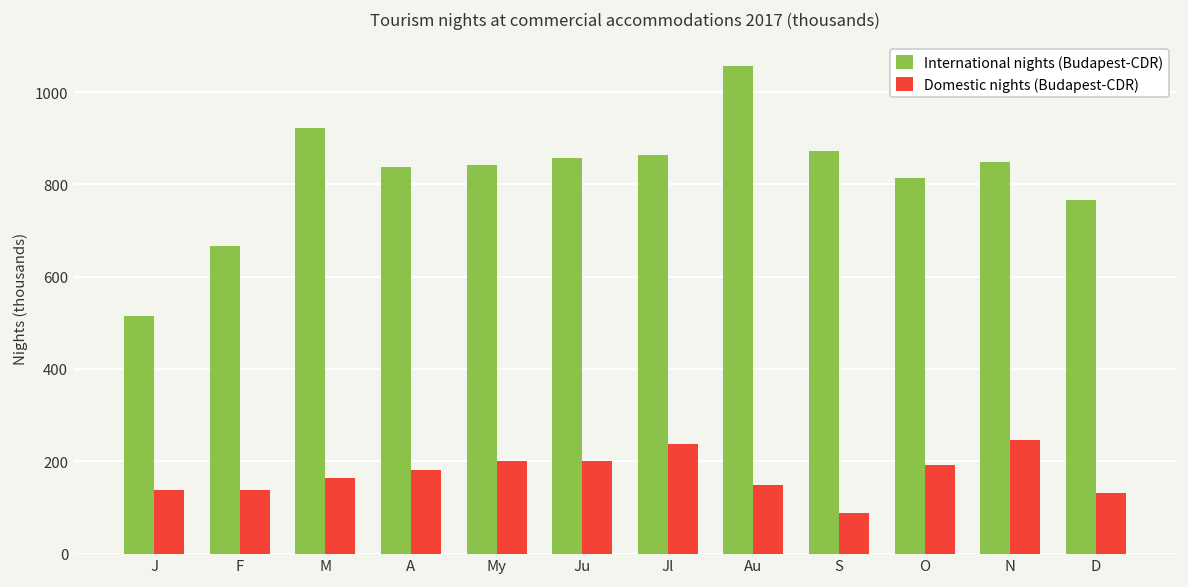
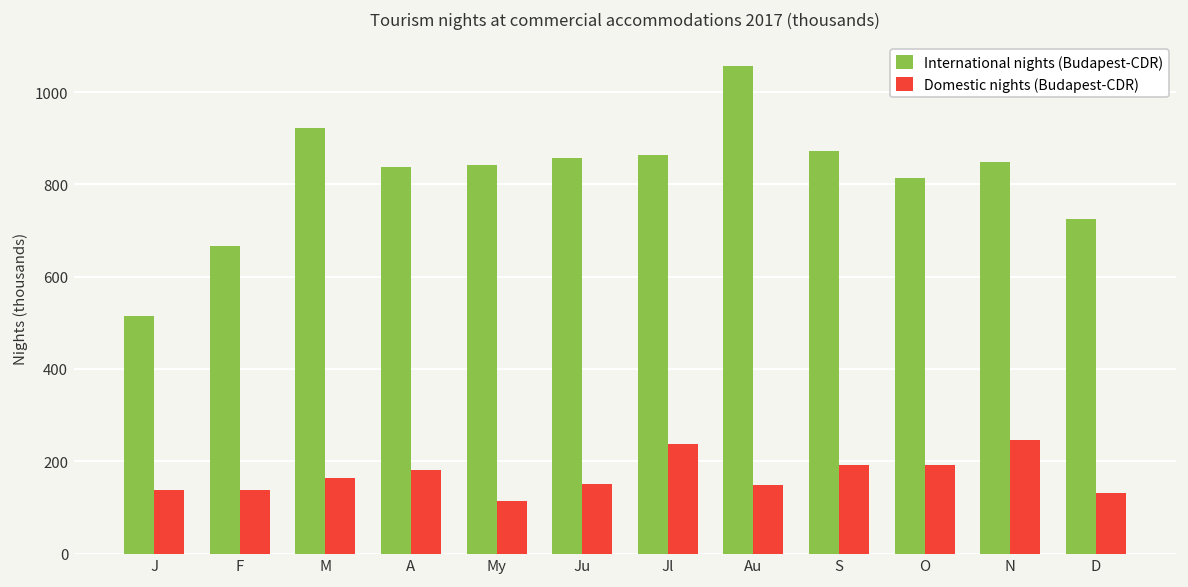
  {
    "International nights (Budapest-CDR)": {
      "J": 510,
      "F": 670,
      "M": 920,
      "A": 840,
      "My": 840,
      "Ju": 860,
      "Jl": 860,
      "Au": 1060,
      "S": 870,
      "O": 810,
      "N": 850,
-     "D": 770
+     "D": 720
    },
    "Domestic nights (Budapest-CDR)": {
      "J": 140,
      "F": 140,
      "M": 160,
      "A": 180,
-     "My": 200,
-     "Ju": 200,
+     "My": 110,
+     "Ju": 150,
      "Jl": 240,
      "Au": 150,
-     "S": 90,
+     "S": 190,
      "O": 190,
      "N": 250,
      "D": 130
    }
  }
